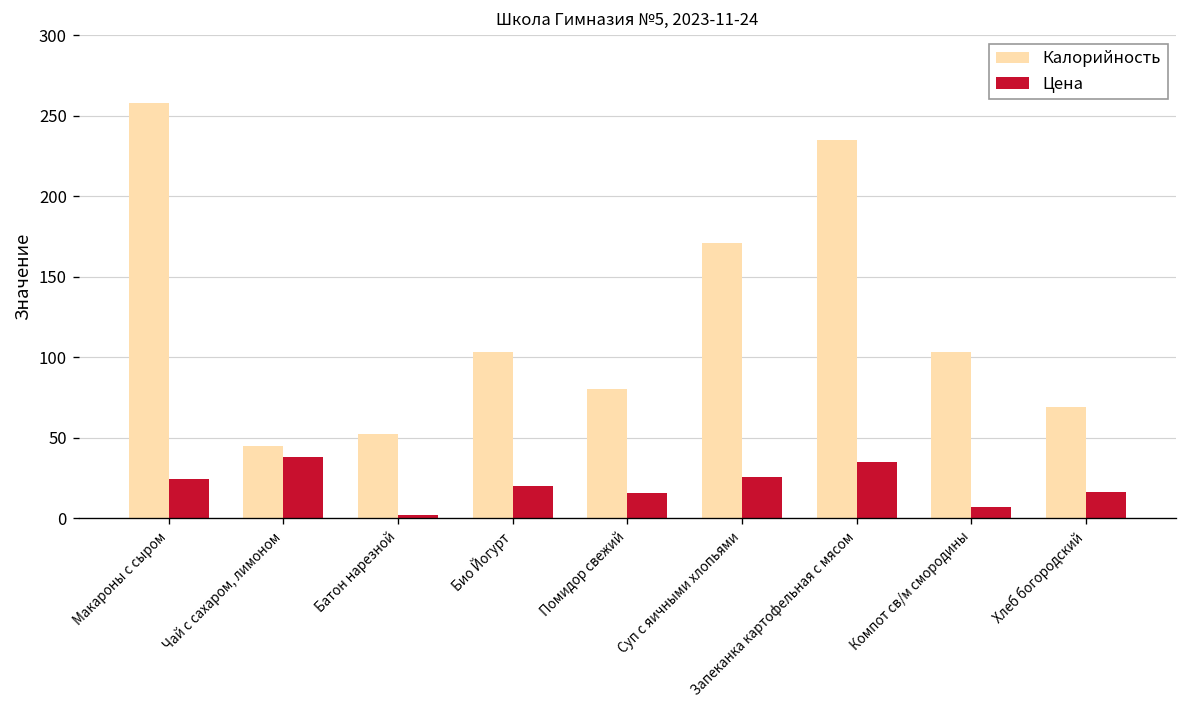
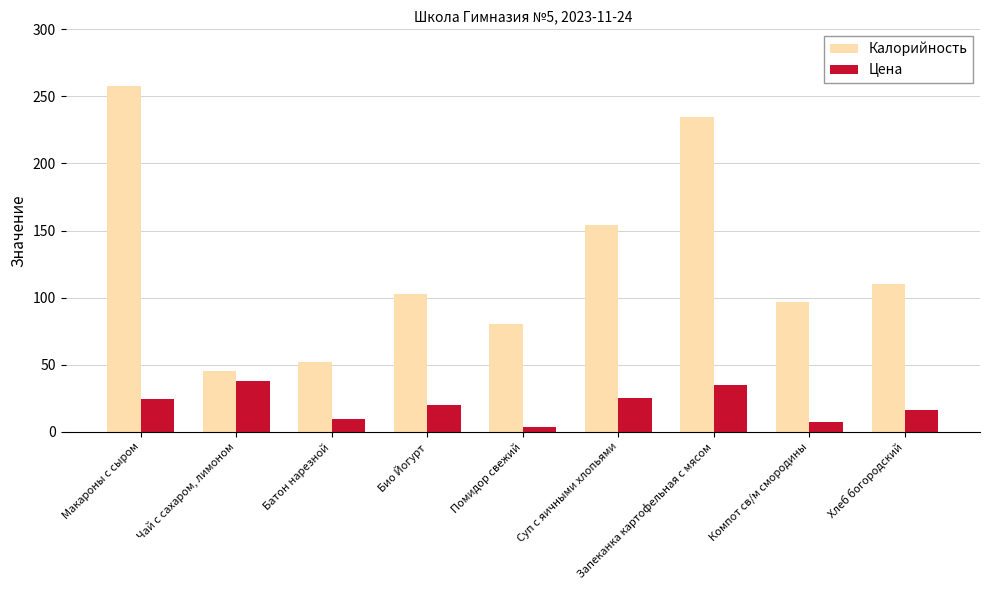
  {
    "Калорийность": {
      "Макароны с сыром": 258,
      "Чай с сахаром, лимоном": 45,
      "Батон нарезной": 52,
      "Био Йогурт": 103,
      "Помидор свежий": 80,
-     "Суп с яичными хлопьями": 171,
+     "Суп с яичными хлопьями": 154,
      "Запеканка картофельная с мясом": 235,
-     "Компот св/м смородины": 103,
-     "Хлеб богородский": 69
+     "Компот св/м смородины": 97,
+     "Хлеб богородский": 110
    },
    "Цена": {
      "Макароны с сыром": 24,
      "Чай с сахаром, лимоном": 38,
-     "Батон нарезной": 2,
+     "Батон нарезной": 10,
      "Био Йогурт": 20,
-     "Помидор свежий": 16,
+     "Помидор свежий": 4,
      "Суп с яичными хлопьями": 26,
      "Запеканка картофельная с мясом": 35,
      "Компот св/м смородины": 7,
      "Хлеб богородский": 16
    }
  }
